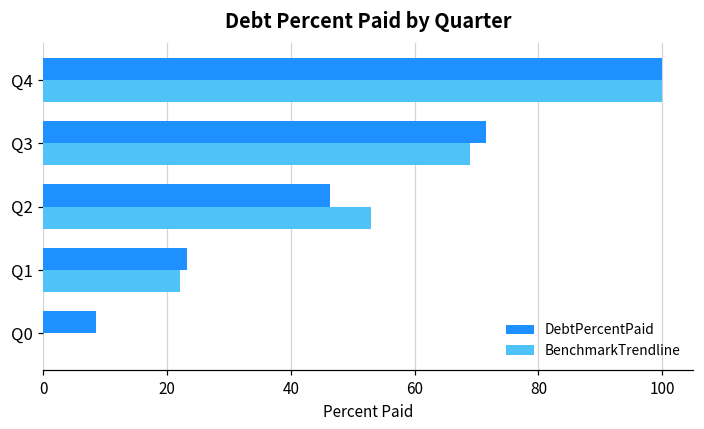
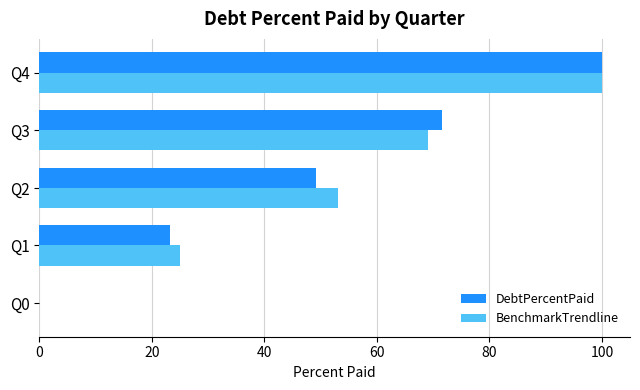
  {
    "DebtPercentPaid": {
      "Q4": 100,
      "Q3": 72,
-     "Q2": 46,
+     "Q2": 49,
      "Q1": 23,
-     "Q0": 9
+     "Q0": 0
    },
    "BenchmarkTrendline": {
      "Q4": 100,
      "Q3": 69,
      "Q2": 53,
-     "Q1": 22,
+     "Q1": 25,
      "Q0": 0
    }
  }
